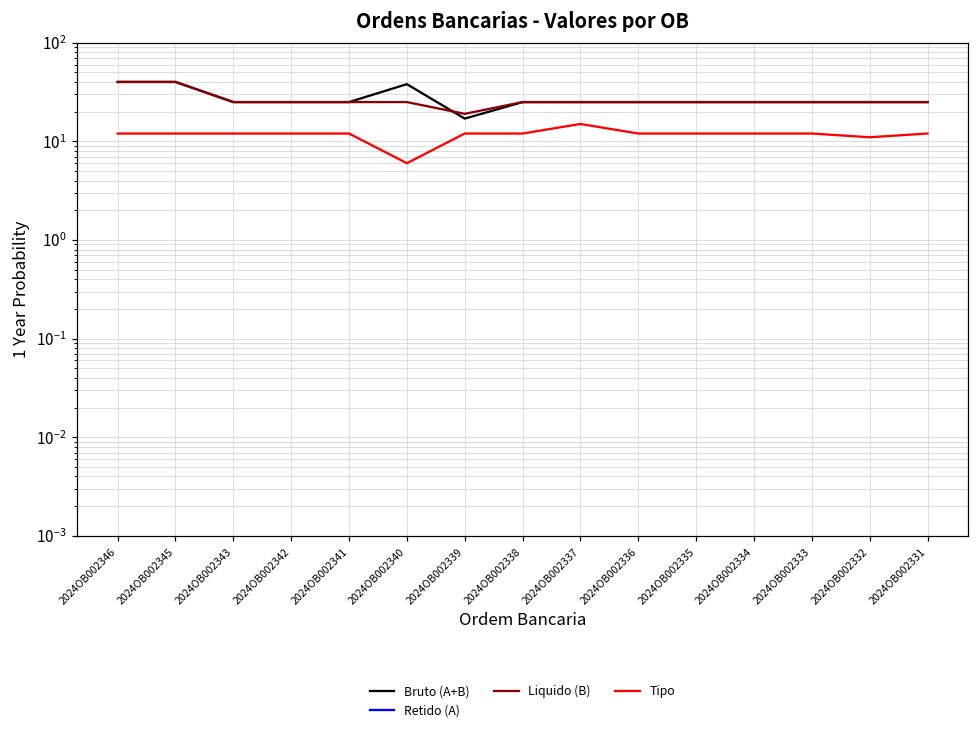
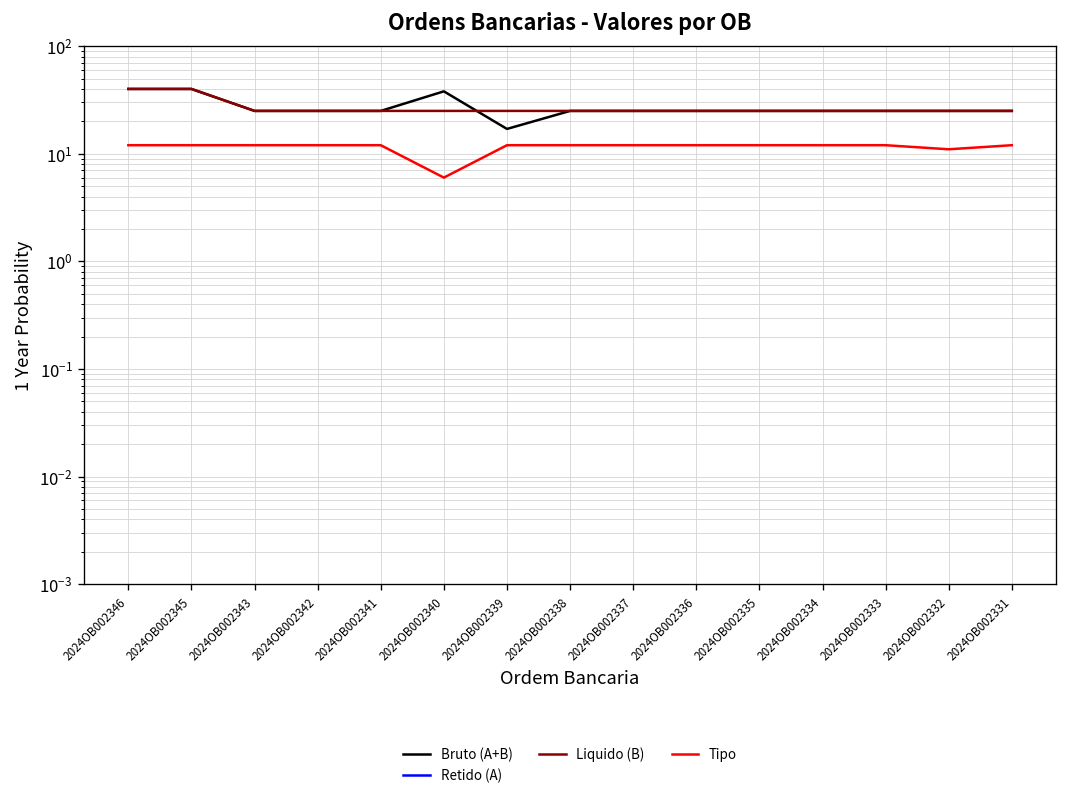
  {
    "Bruto (A+B)": {
      "2024OB002340": 38,
      "2024OB002339": 17
    },
    "Liquido (B)": {
      "2024OB002340": 25,
-     "2024OB002339": 19
+     "2024OB002339": 25
    },
    "Tipo": {
      "2024OB002346": 12,
      "2024OB002345": 12,
      "2024OB002343": 12,
      "2024OB002342": 12,
      "2024OB002341": 12,
      "2024OB002340": 6,
      "2024OB002339": 12,
      "2024OB002338": 12,
-     "2024OB002337": 15,
+     "2024OB002337": 12,
      "2024OB002336": 12,
      "2024OB002335": 12,
      "2024OB002334": 12,
      "2024OB002333": 12,
      "2024OB002332": 11,
      "2024OB002331": 12
    }
  }
